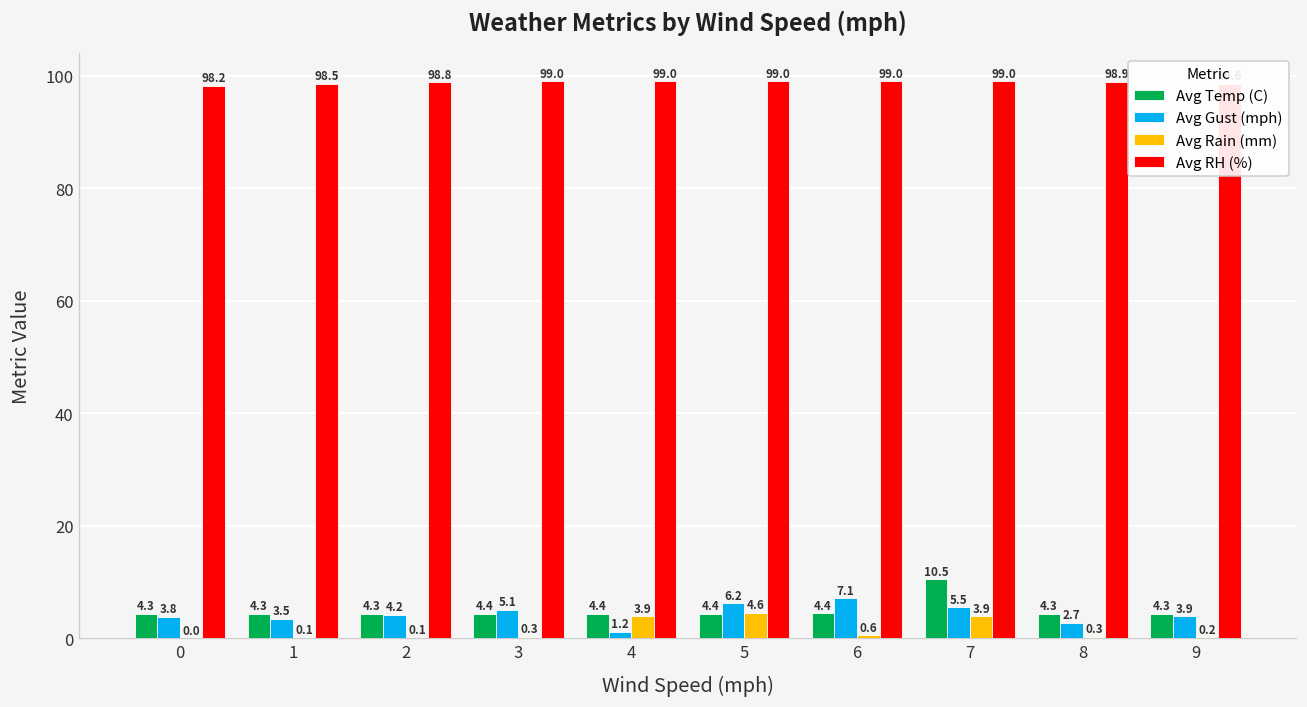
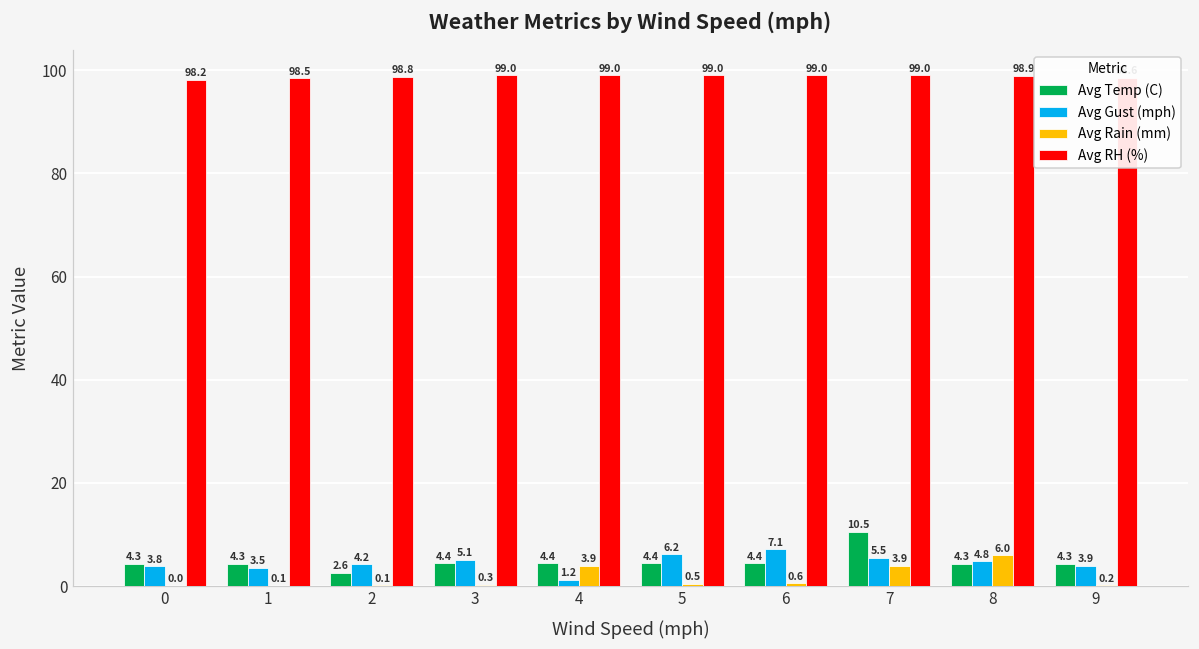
  {
    "Avg Temp (C)": {
      "0": 4.3,
      "1": 4.3,
-     "2": 4.3,
+     "2": 2.6,
      "3": 4.4,
      "4": 4.4,
      "5": 4.4,
      "6": 4.4,
      "7": 10.5,
      "8": 4.3,
      "9": 4.3
    },
    "Avg Gust (mph)": {
      "0": 3.8,
      "1": 3.5,
      "2": 4.2,
      "3": 5.1,
      "4": 1.2,
      "5": 6.2,
      "6": 7.1,
      "7": 5.5,
-     "8": 2.7,
+     "8": 4.8,
      "9": 3.9
    },
    "Avg Rain (mm)": {
      "0": 0.0,
      "1": 0.1,
      "2": 0.1,
      "3": 0.3,
      "4": 3.9,
-     "5": 4.6,
+     "5": 0.5,
      "6": 0.6,
      "7": 3.9,
-     "8": 0.3,
+     "8": 6.0,
      "9": 0.2
    },
    "Avg RH (%)": {
      "0": 98.2,
      "1": 98.5,
      "2": 98.8,
      "3": 99.0,
      "4": 99.0,
      "5": 99.0,
      "6": 99.0,
      "7": 99.0
    }
  }
